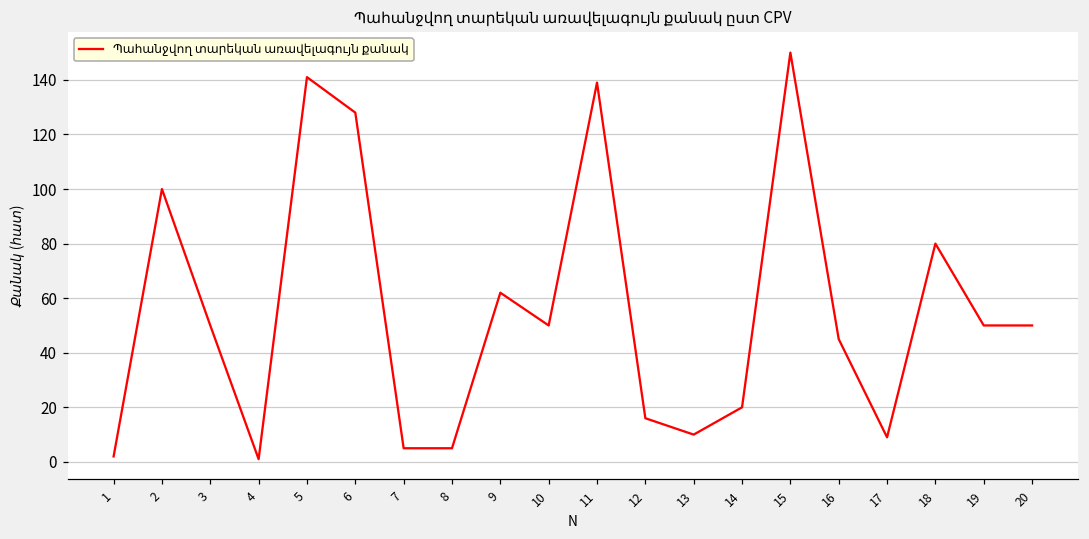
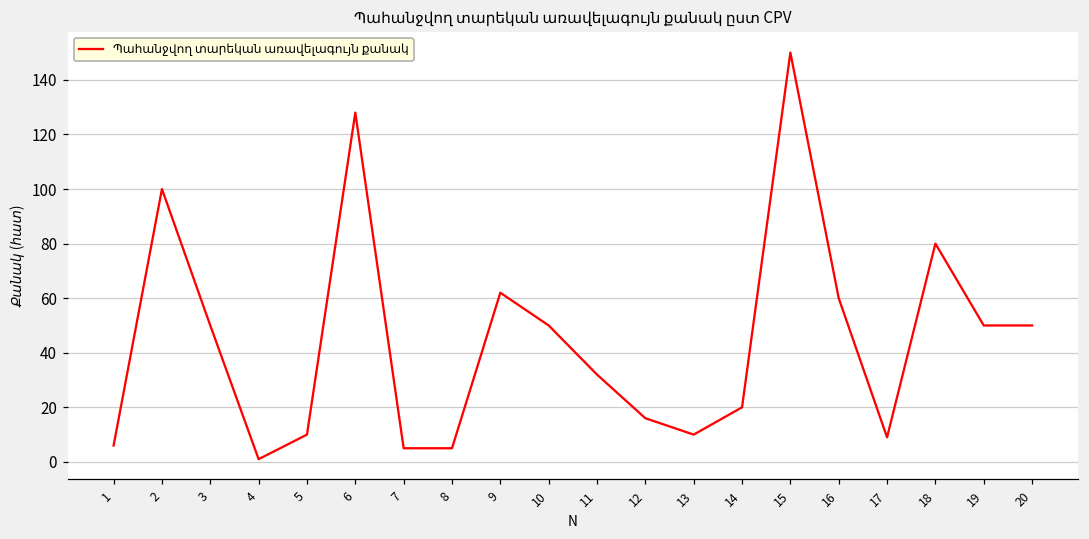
  {
-   "1": 2,
+   "1": 6,
    "2": 100,
    "3": 50,
    "4": 1,
-   "5": 141,
+   "5": 10,
    "6": 128,
    "7": 5,
    "8": 5,
    "9": 62,
    "10": 50,
-   "11": 139,
+   "11": 32,
    "12": 16,
    "13": 10,
    "14": 20,
    "15": 150,
-   "16": 45,
+   "16": 60,
    "17": 9,
    "18": 80,
    "19": 50,
    "20": 50
  }
